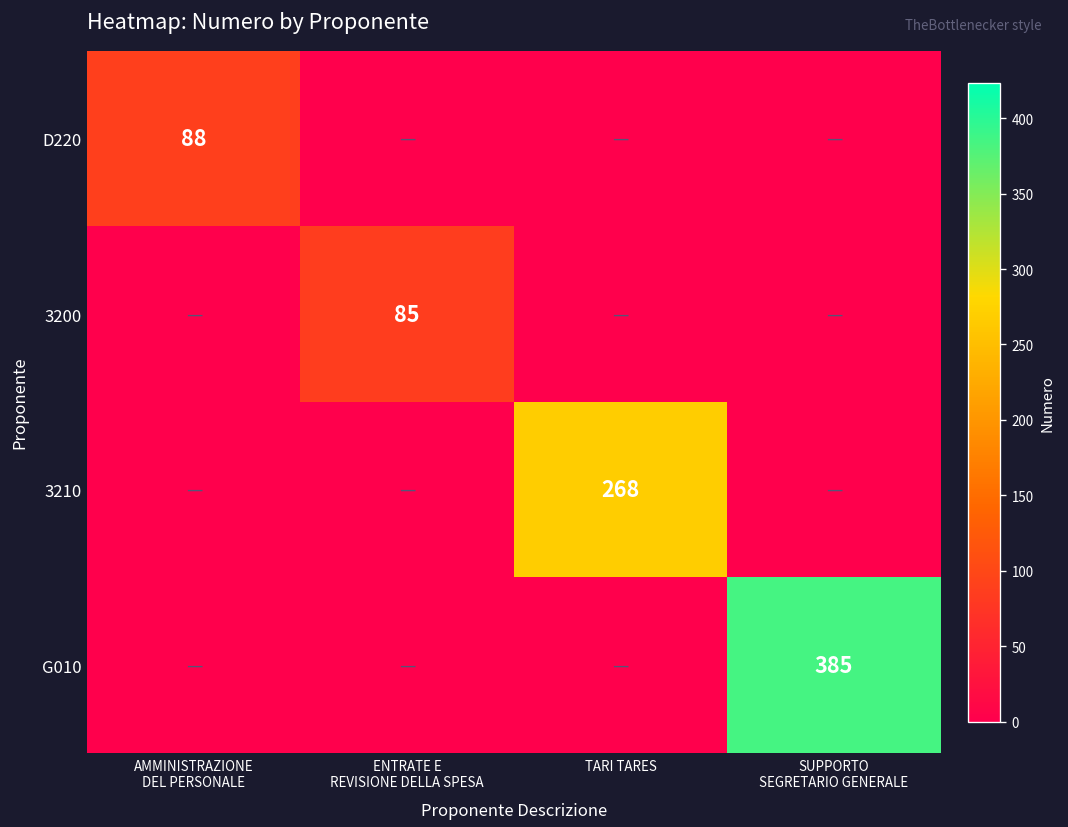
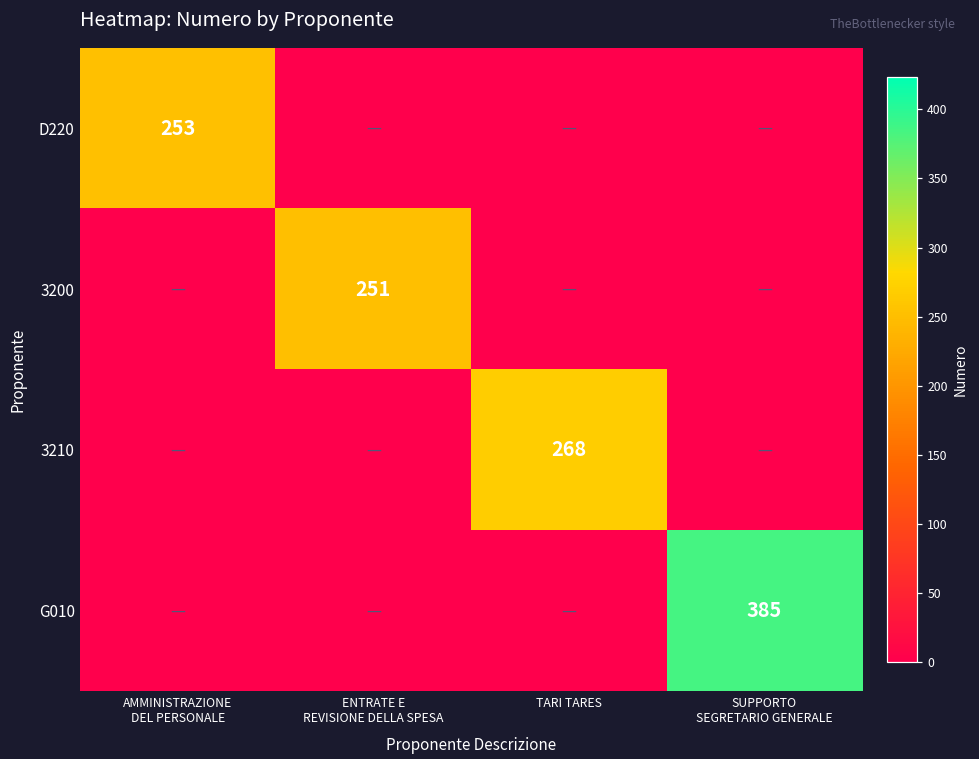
  {
    "D220": {
-     "AMMINISTRAZIONE DEL PERSONALE": 88
+     "AMMINISTRAZIONE DEL PERSONALE": 253
    },
    "3200": {
-     "ENTRATE E REVISIONE DELLA SPESA": 85
+     "ENTRATE E REVISIONE DELLA SPESA": 251
    },
    "3210": {
      "TARI TARES": 268
    },
    "G010": {
      "SUPPORTO SEGRETARIO GENERALE": 385
    }
  }
